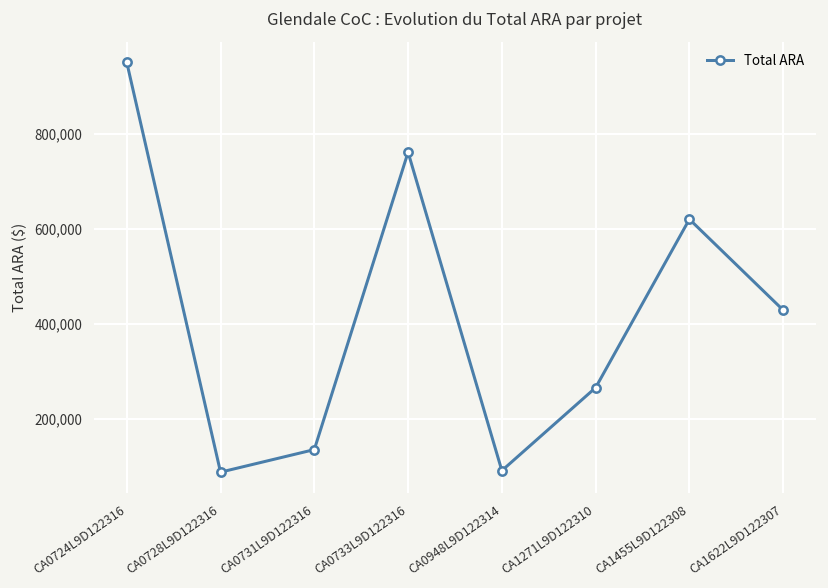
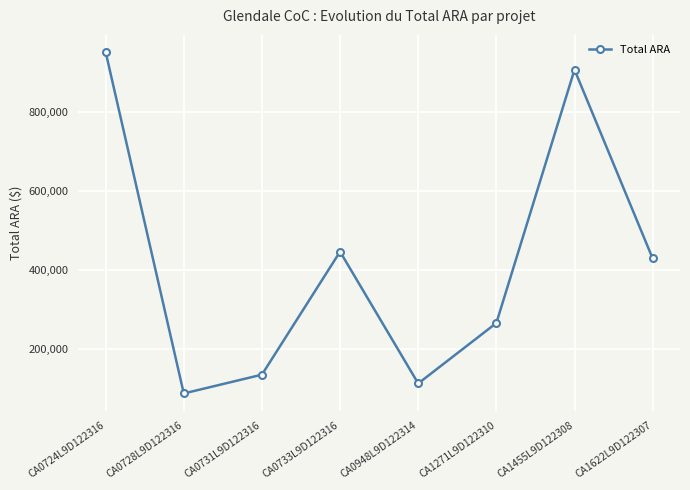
  {
    "CA0724L9D122316": "950,000",
    "CA0728L9D122316": "90,000",
    "CA0731L9D122316": "140,000",
-   "CA0733L9D122316": "760,000",
-   "CA0948L9D122314": "90,000",
+   "CA0733L9D122316": "450,000",
+   "CA0948L9D122314": "110,000",
    "CA1271L9D122310": "270,000",
-   "CA1455L9D122308": "620,000",
+   "CA1455L9D122308": "910,000",
    "CA1622L9D122307": "430,000"
  }
